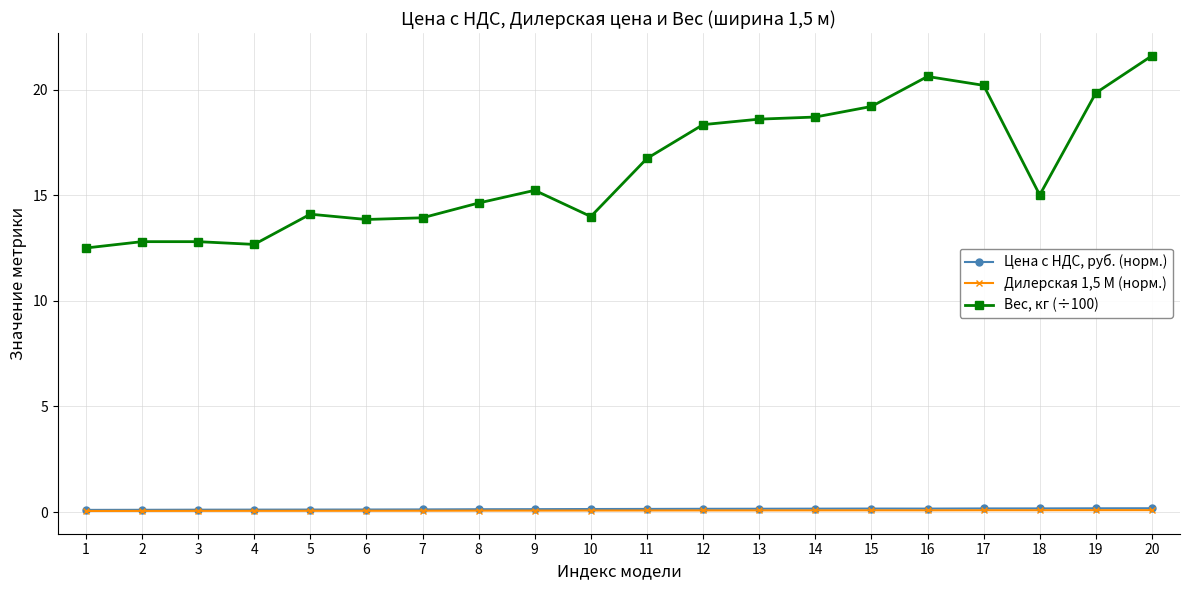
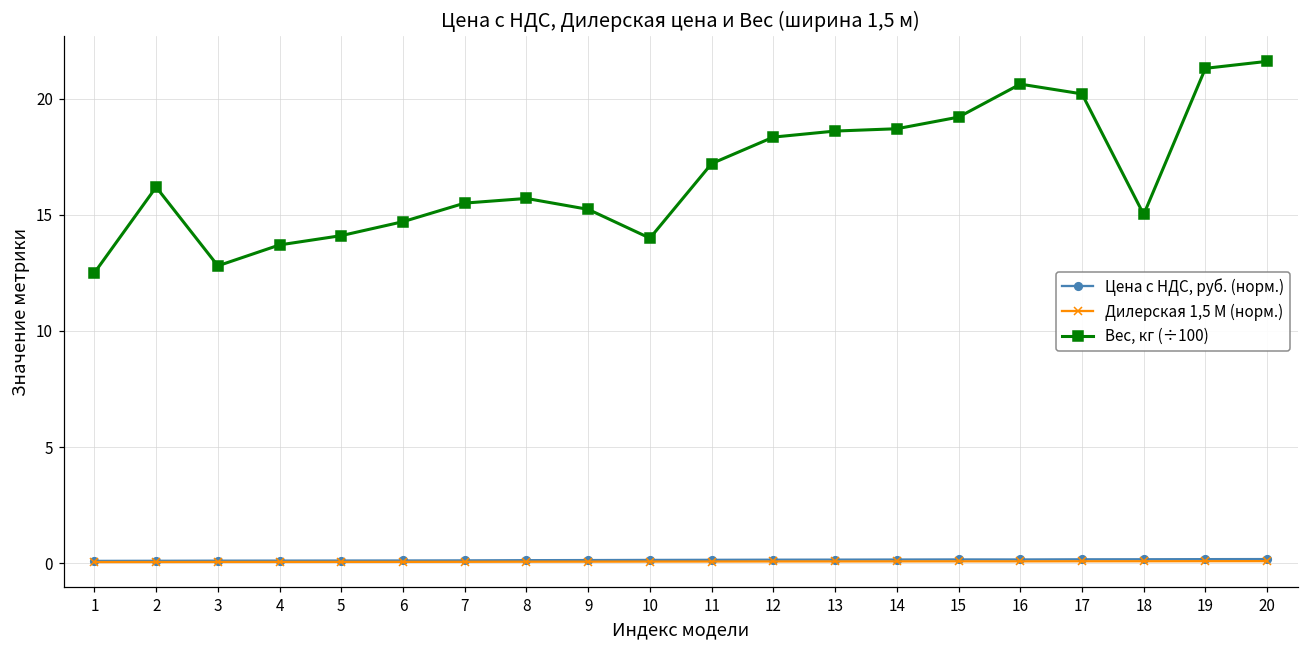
  {
    "Вес, кг (÷100)": {
      "1": 12.5,
-     "2": 12.8,
+     "2": 16.2,
      "3": 12.8,
-     "4": 12.7,
+     "4": 13.7,
      "5": 14.1,
-     "6": 13.9,
-     "7": 13.9,
-     "8": 14.6,
+     "6": 14.7,
+     "7": 15.5,
+     "8": 15.7,
      "9": 15.2,
      "10": 14.0,
-     "11": 16.7,
+     "11": 17.2,
      "12": 18.3,
      "13": 18.6,
      "14": 18.7,
      "15": 19.2,
      "16": 20.6,
      "17": 20.2,
      "18": 15.0,
-     "19": 19.8,
+     "19": 21.3,
      "20": 21.6
    }
  }
